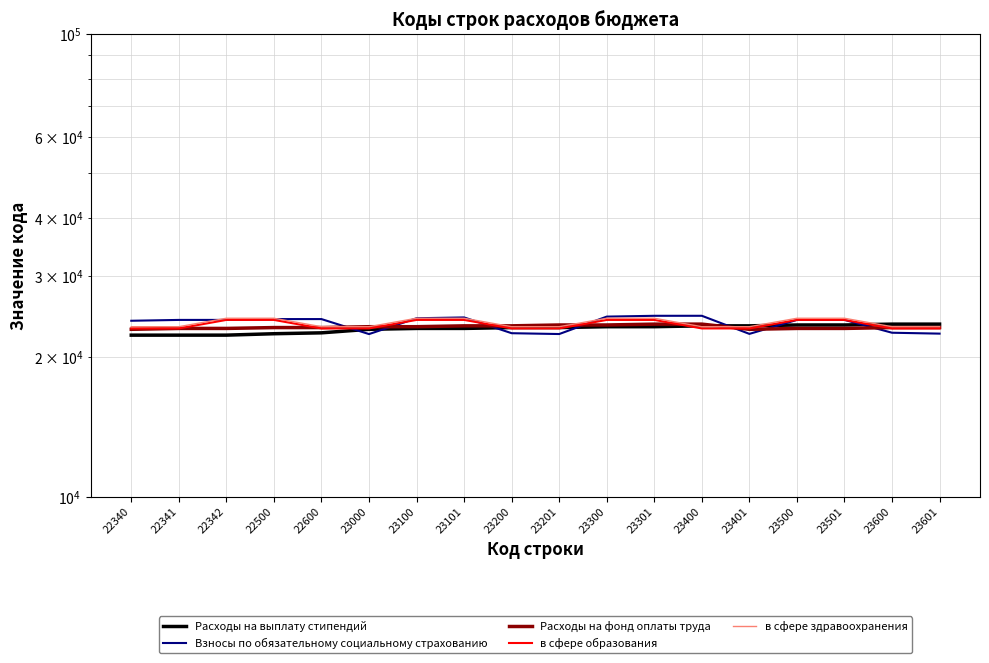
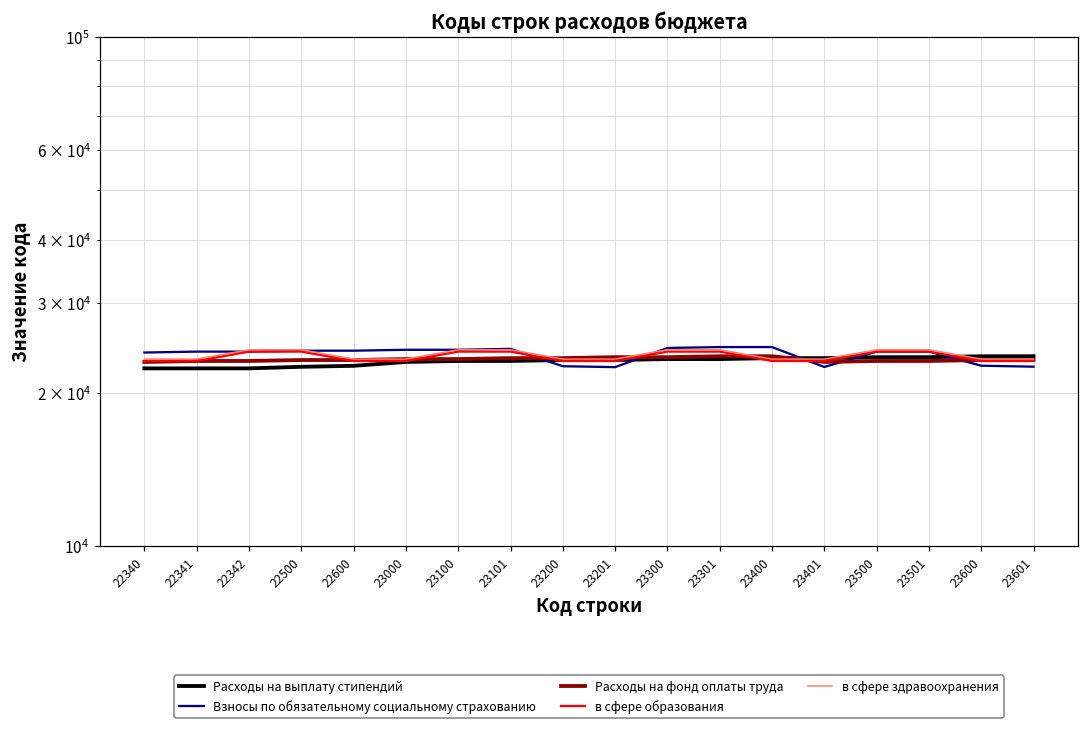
  {
    "Расходы на выплату стипендий": {
      "22340": 22000,
      "22341": 22000,
      "22342": 22000,
      "22500": 23000,
      "22600": 23000,
      "23101": 23000,
      "23301": 23000,
      "23500": 24000,
      "23501": 24000,
      "23600": 24000,
      "23601": 24000
    },
    "Взносы по обязательному социальному страхованию": {
      "22340": 24000,
      "22341": 24000,
      "22600": 24000,
-     "23000": 22000,
+     "23000": 24000,
      "23200": 23000,
      "23201": 22000,
      "23400": 25000,
      "23401": 22000,
      "23600": 23000,
      "23601": 23000
    },
    "Расходы на фонд оплаты труда": {
      "22342": 23000,
      "22500": 23000,
      "23101": 23000,
      "23301": 24000,
      "23500": 23000,
      "23501": 23000
    }
  }
